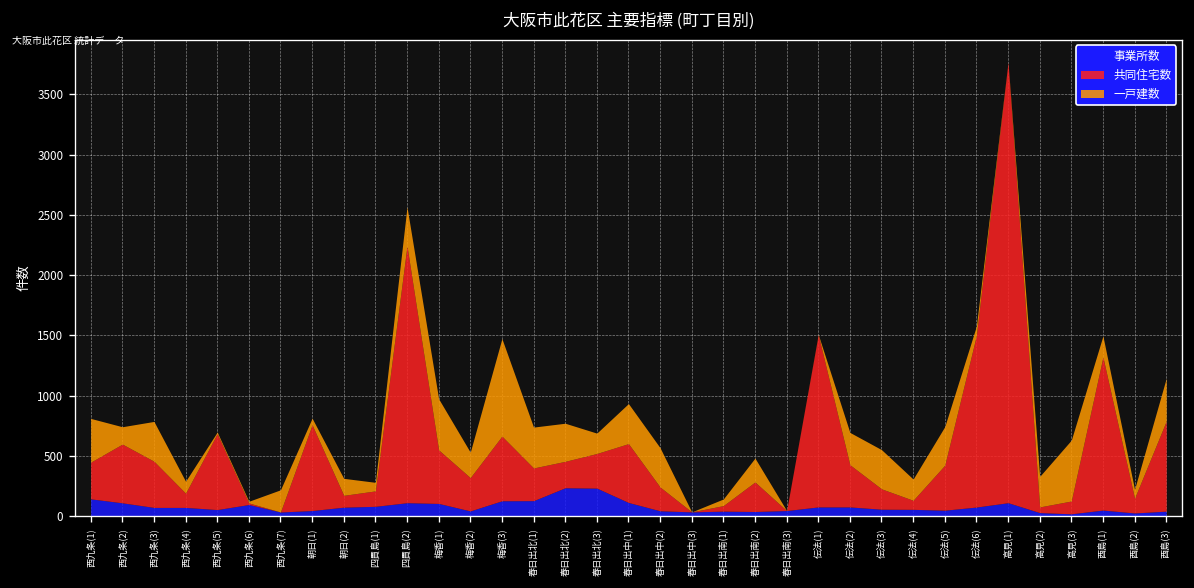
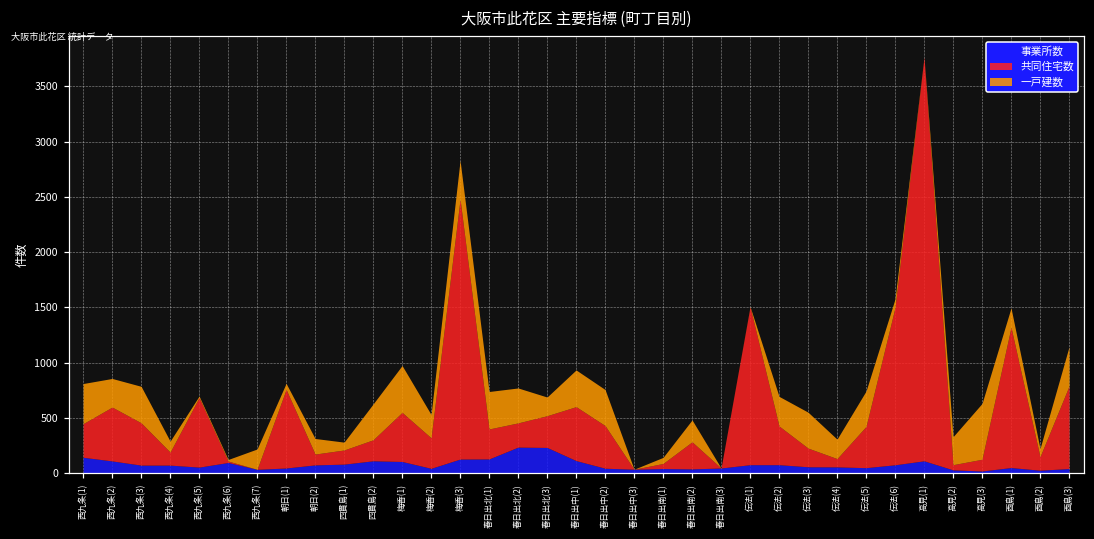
  {
    "事業所数": {
      "西九条(1)": 150,
      "西九条(2)": 110,
      "西九条(3)": 70,
      "西九条(4)": 70,
      "西九条(5)": 60,
      "朝日(1)": 50,
      "朝日(2)": 80,
      "四貫島(1)": 80,
      "四貫島(2)": 110,
      "梅香(1)": 110,
      "梅香(2)": 50,
      "梅香(3)": 130,
      "春日出北(1)": 130,
      "春日出北(2)": 240,
      "春日出北(3)": 230,
      "春日出中(1)": 120,
      "春日出中(2)": 50,
      "春日出南(1)": 40,
      "春日出南(2)": 40,
      "伝法(1)": 80,
      "伝法(2)": 80,
      "伝法(3)": 60,
      "伝法(4)": 60,
      "伝法(5)": 50,
      "伝法(6)": 80,
      "高見(1)": 110,
      "高見(2)": 30,
      "酉島(1)": 50,
      "酉島(2)": 30,
      "酉島(3)": 40
    },
    "共同住宅数": {
      "西九条(1)": 300,
      "西九条(2)": 490,
      "西九条(3)": 380,
      "西九条(4)": 120,
      "朝日(1)": 710,
      "朝日(2)": 100,
      "四貫島(1)": 130,
-     "四貫島(2)": 2130,
+     "四貫島(2)": 190,
      "梅香(1)": 440,
      "梅香(2)": 280,
-     "梅香(3)": 540,
+     "梅香(3)": 2350,
      "春日出北(1)": 270,
      "春日出北(2)": 220,
      "春日出北(3)": 290,
      "春日出中(1)": 490,
-     "春日出中(2)": 200,
+     "春日出中(2)": 390,
      "春日出南(1)": 50,
      "春日出南(2)": 250,
      "伝法(2)": 350,
      "伝法(3)": 170,
      "伝法(4)": 80,
      "伝法(5)": 370,
      "伝法(6)": 1420,
      "高見(2)": 50,
      "高見(3)": 110,
      "酉島(1)": 1270,
      "酉島(2)": 120,
      "酉島(3)": 750
    },
    "一戸建数": {
      "西九条(1)": 360,
-     "西九条(2)": 140,
+     "西九条(2)": 260,
      "西九条(3)": 330,
      "西九条(4)": 100,
      "西九条(7)": 180,
      "朝日(1)": 60,
      "朝日(2)": 140,
      "四貫島(1)": 70,
      "四貫島(2)": 320,
      "梅香(1)": 420,
      "梅香(2)": 210,
-     "梅香(3)": 810,
+     "梅香(3)": 350,
      "春日出北(1)": 340,
      "春日出北(2)": 320,
      "春日出北(3)": 170,
      "春日出中(1)": 330,
      "春日出中(2)": 330,
      "春日出南(1)": 60,
      "春日出南(2)": 200,
      "伝法(2)": 270,
      "伝法(3)": 330,
      "伝法(4)": 180,
      "伝法(5)": 320,
      "伝法(6)": 80,
      "高見(2)": 250,
      "高見(3)": 510,
      "酉島(1)": 180,
      "酉島(2)": 70,
      "酉島(3)": 360
    }
  }
